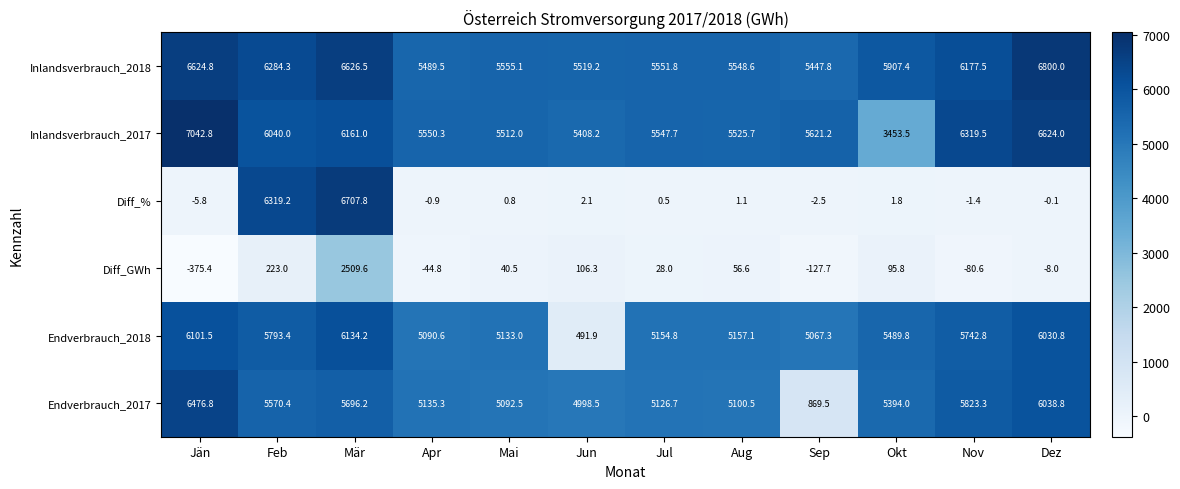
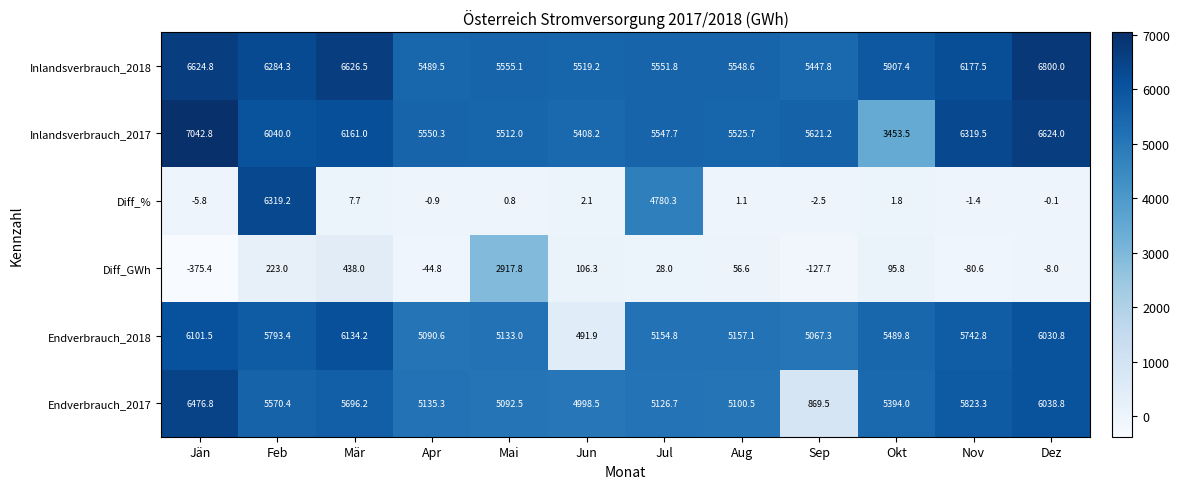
  {
    "Inlandsverbrauch_2018": {
      "Jän": 6624.8,
      "Feb": 6284.3,
      "Mär": 6626.5,
      "Apr": 5489.5,
      "Mai": 5555.1,
      "Jun": 5519.2,
      "Jul": 5551.8,
      "Aug": 5548.6,
      "Sep": 5447.8,
      "Okt": 5907.4,
      "Nov": 6177.5,
      "Dez": 6800.0
    },
    "Inlandsverbrauch_2017": {
      "Jän": 7042.8,
      "Feb": 6040.0,
      "Mär": 6161.0,
      "Apr": 5550.3,
      "Mai": 5512.0,
      "Jun": 5408.2,
      "Jul": 5547.7,
      "Aug": 5525.7,
      "Sep": 5621.2,
      "Okt": 3453.5,
      "Nov": 6319.5,
      "Dez": 6624.0
    },
    "Diff_%": {
      "Jän": -5.8,
      "Feb": 6319.2,
-     "Mär": 6707.8,
+     "Mär": 7.7,
      "Apr": -0.9,
      "Mai": 0.8,
      "Jun": 2.1,
-     "Jul": 0.5,
+     "Jul": 4780.3,
      "Aug": 1.1,
      "Sep": -2.5,
      "Okt": 1.8,
      "Nov": -1.4,
      "Dez": -0.1
    },
    "Diff_GWh": {
      "Jän": -375.4,
      "Feb": 223.0,
-     "Mär": 2509.6,
+     "Mär": 438.0,
      "Apr": -44.8,
-     "Mai": 40.5,
+     "Mai": 2917.8,
      "Jun": 106.3,
      "Jul": 28.0,
      "Aug": 56.6,
      "Sep": -127.7,
      "Okt": 95.8,
      "Nov": -80.6,
      "Dez": -8.0
    },
    "Endverbrauch_2018": {
      "Jän": 6101.5,
      "Feb": 5793.4,
      "Mär": 6134.2,
      "Apr": 5090.6,
      "Mai": 5133.0,
      "Jun": 491.9,
      "Jul": 5154.8,
      "Aug": 5157.1,
      "Sep": 5067.3,
      "Okt": 5489.8,
      "Nov": 5742.8,
      "Dez": 6030.8
    },
    "Endverbrauch_2017": {
      "Jän": 6476.8,
      "Feb": 5570.4,
      "Mär": 5696.2,
      "Apr": 5135.3,
      "Mai": 5092.5,
      "Jun": 4998.5,
      "Jul": 5126.7,
      "Aug": 5100.5,
      "Sep": 869.5,
      "Okt": 5394.0,
      "Nov": 5823.3,
      "Dez": 6038.8
    }
  }
